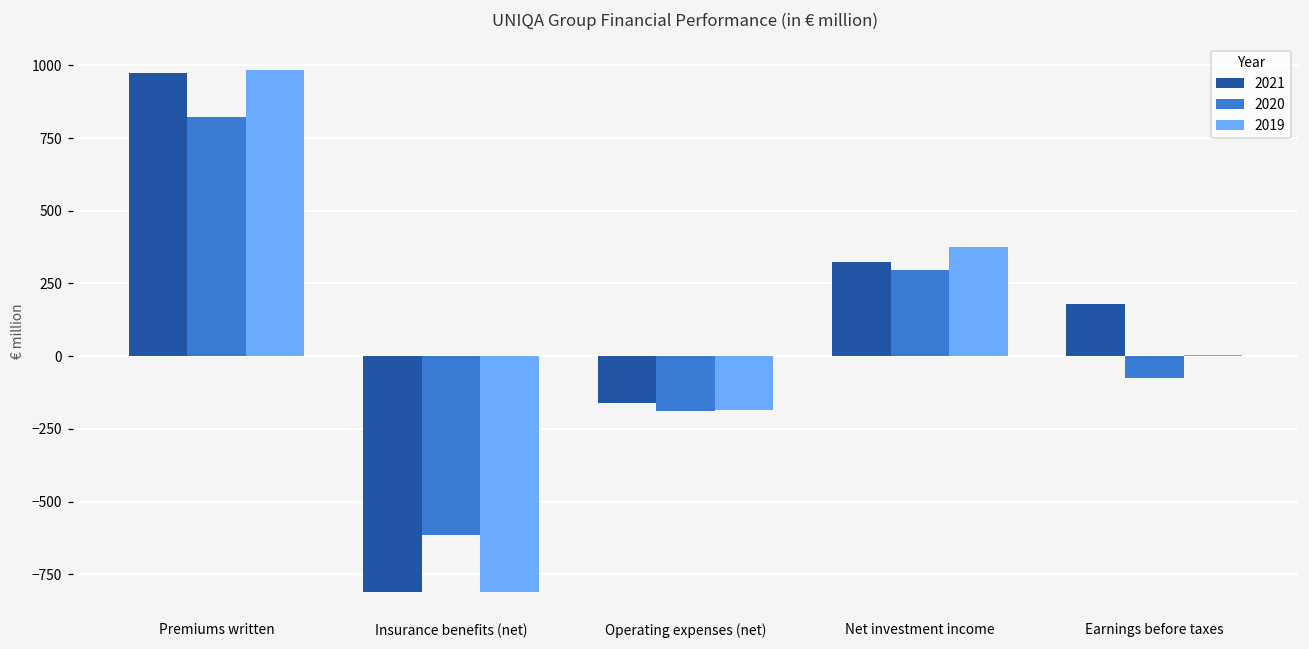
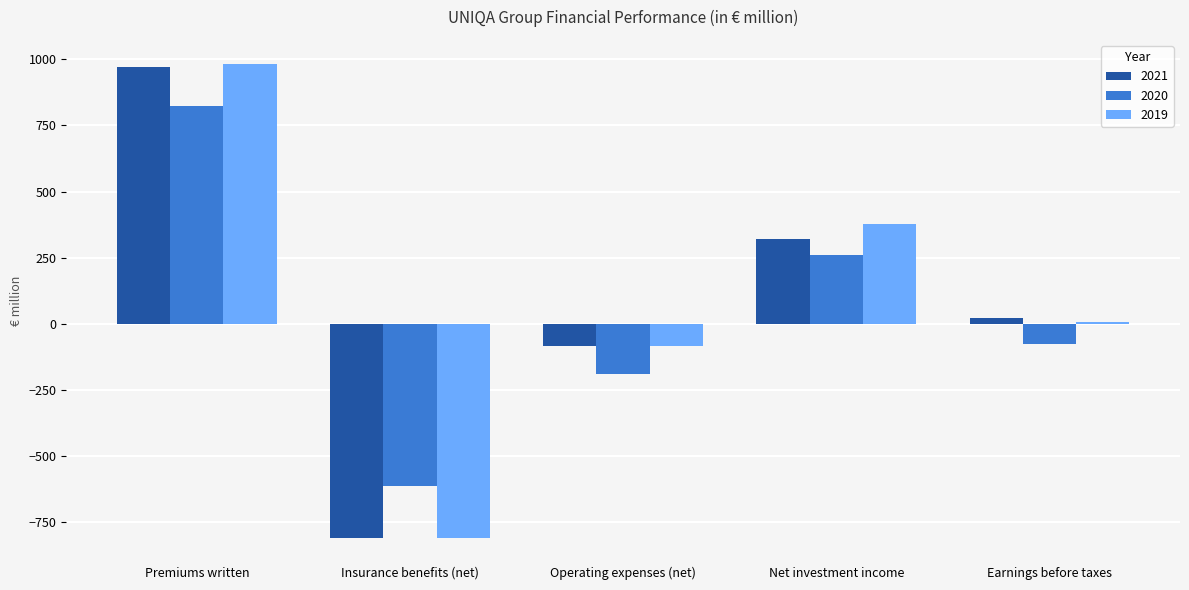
  {
    "2021": {
      "Premiums written": 970,
      "Insurance benefits (net)": -810,
-     "Operating expenses (net)": -160,
+     "Operating expenses (net)": -80,
      "Net investment income": 320,
-     "Earnings before taxes": 180
+     "Earnings before taxes": 20
    },
    "2020": {
      "Premiums written": 820,
      "Insurance benefits (net)": -610,
      "Operating expenses (net)": -190,
-     "Net investment income": 300,
+     "Net investment income": 260,
      "Earnings before taxes": -80
    },
    "2019": {
      "Premiums written": 980,
      "Insurance benefits (net)": -810,
-     "Operating expenses (net)": -190,
+     "Operating expenses (net)": -80,
      "Net investment income": 380
    }
  }
